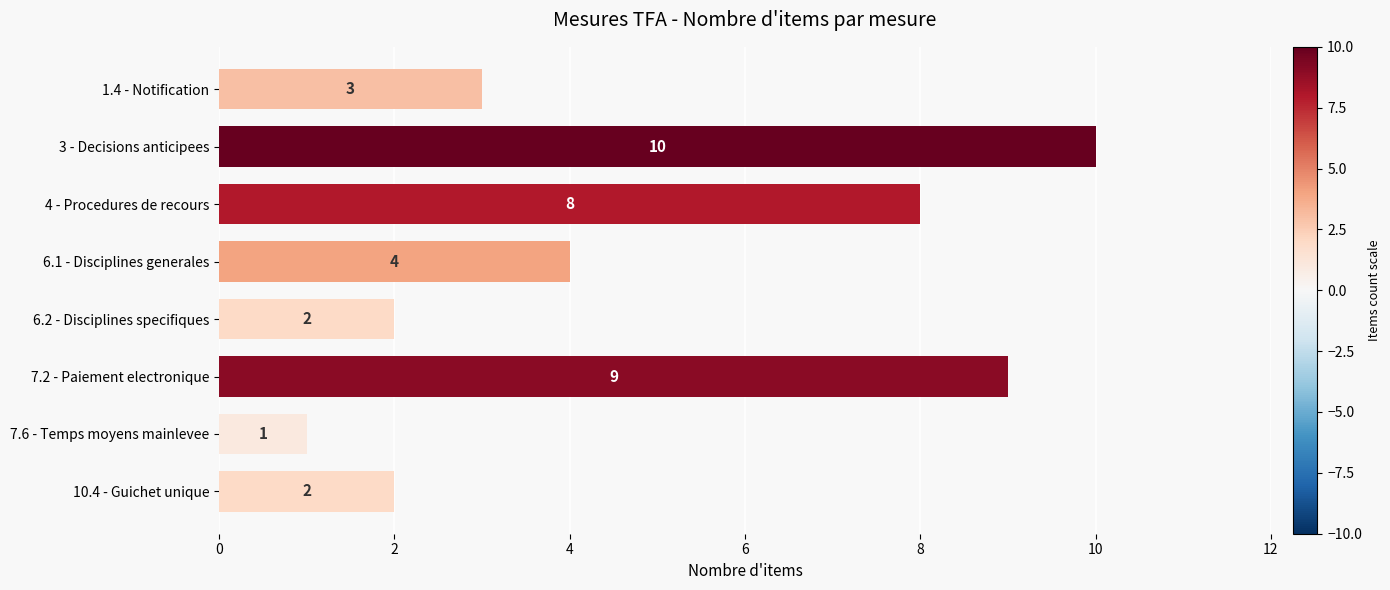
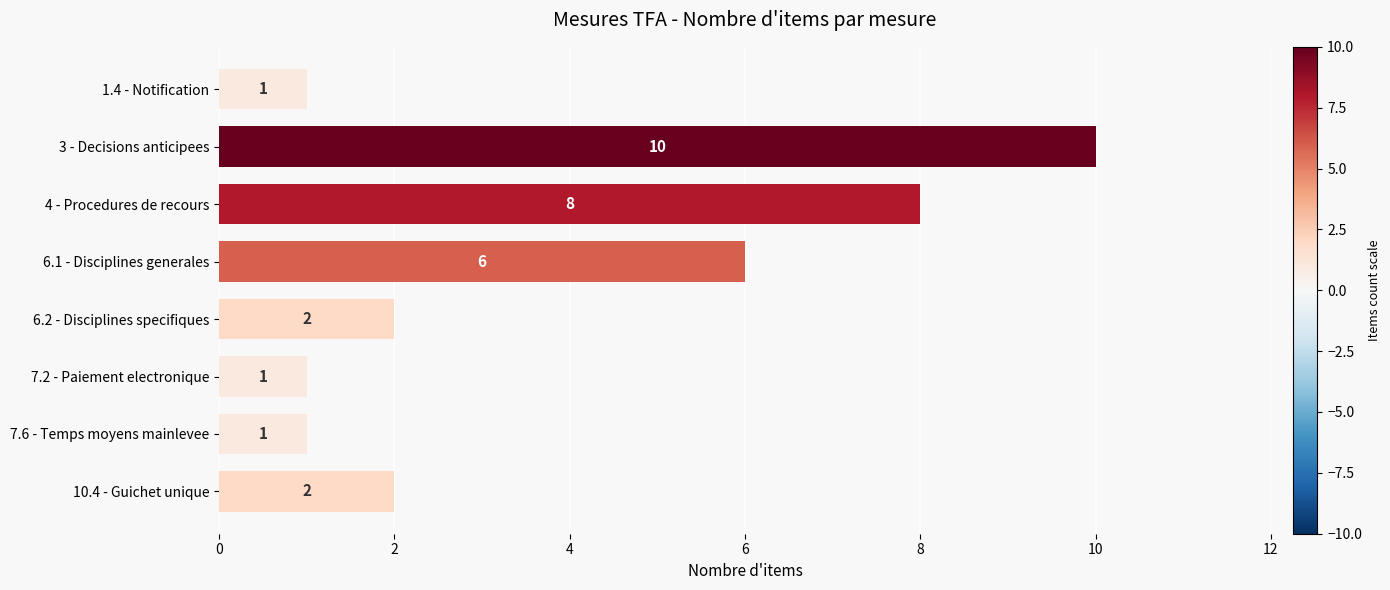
  {
-   "1.4 - Notification": 3,
+   "1.4 - Notification": 1,
    "3 - Decisions anticipees": 10,
    "4 - Procedures de recours": 8,
-   "6.1 - Disciplines generales": 4,
+   "6.1 - Disciplines generales": 6,
    "6.2 - Disciplines specifiques": 2,
-   "7.2 - Paiement electronique": 9,
+   "7.2 - Paiement electronique": 1,
    "7.6 - Temps moyens mainlevee": 1,
    "10.4 - Guichet unique": 2
  }
